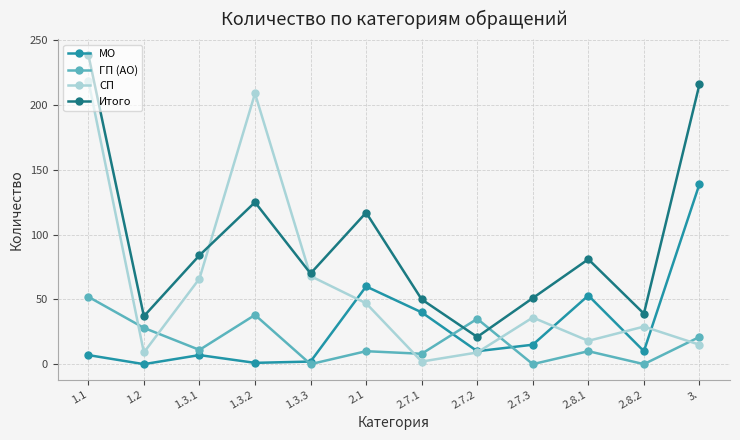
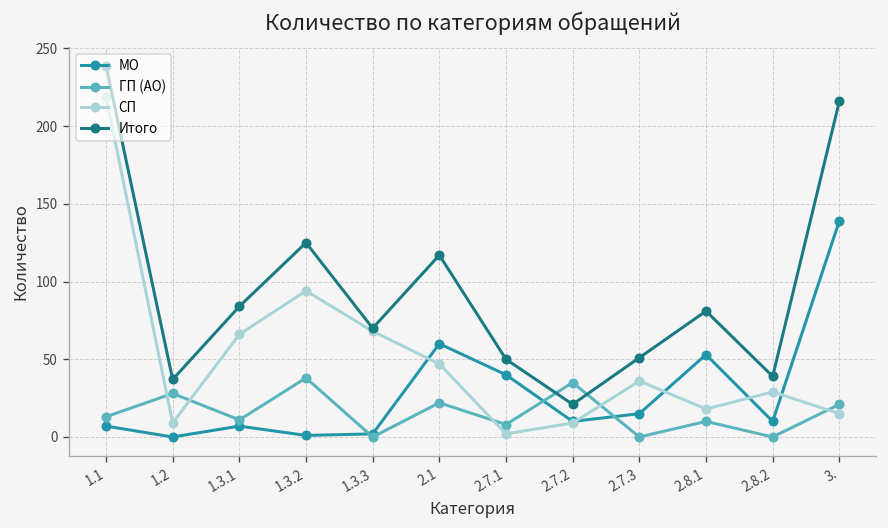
  {
    "ГП (АО)": {
-     "1.1": 52,
+     "1.1": 13,
      "1.2": 28,
      "1.3.1": 11,
      "1.3.2": 38,
-     "2.1": 10,
+     "2.1": 22,
      "2.7.1": 8,
      "2.7.2": 35,
      "2.7.3": 0,
      "2.8.1": 10,
      "2.8.2": 0,
      "3.": 21
    },
    "СП": {
      "1.2": 9,
      "1.3.1": 66,
-     "1.3.2": 209,
+     "1.3.2": 94,
      "1.3.3": 68,
      "2.1": 47,
      "2.7.1": 2,
      "2.7.3": 36,
      "2.8.1": 18,
      "2.8.2": 29,
      "3.": 15
    }
  }
